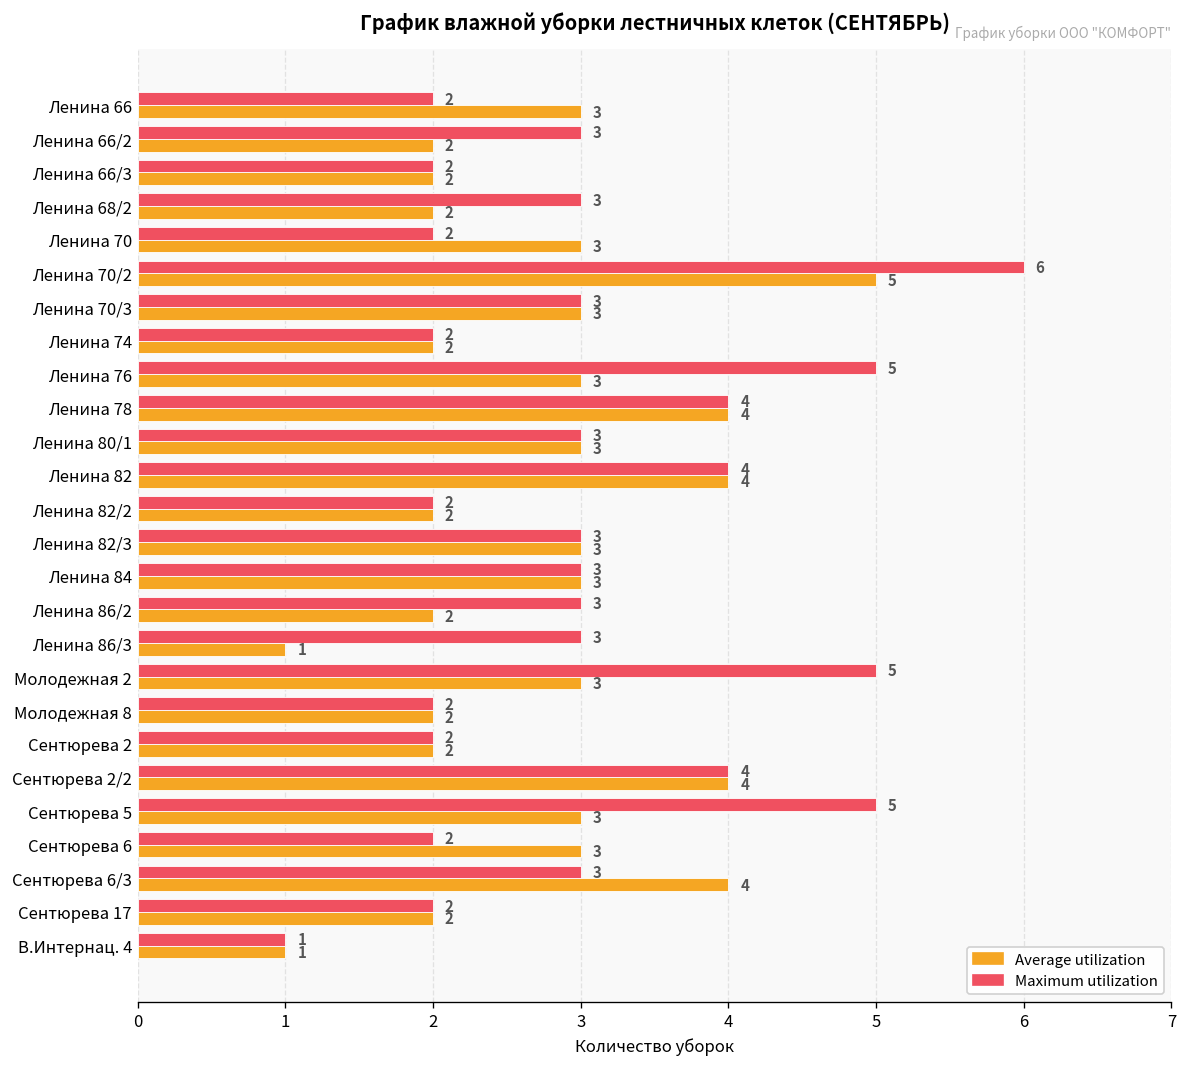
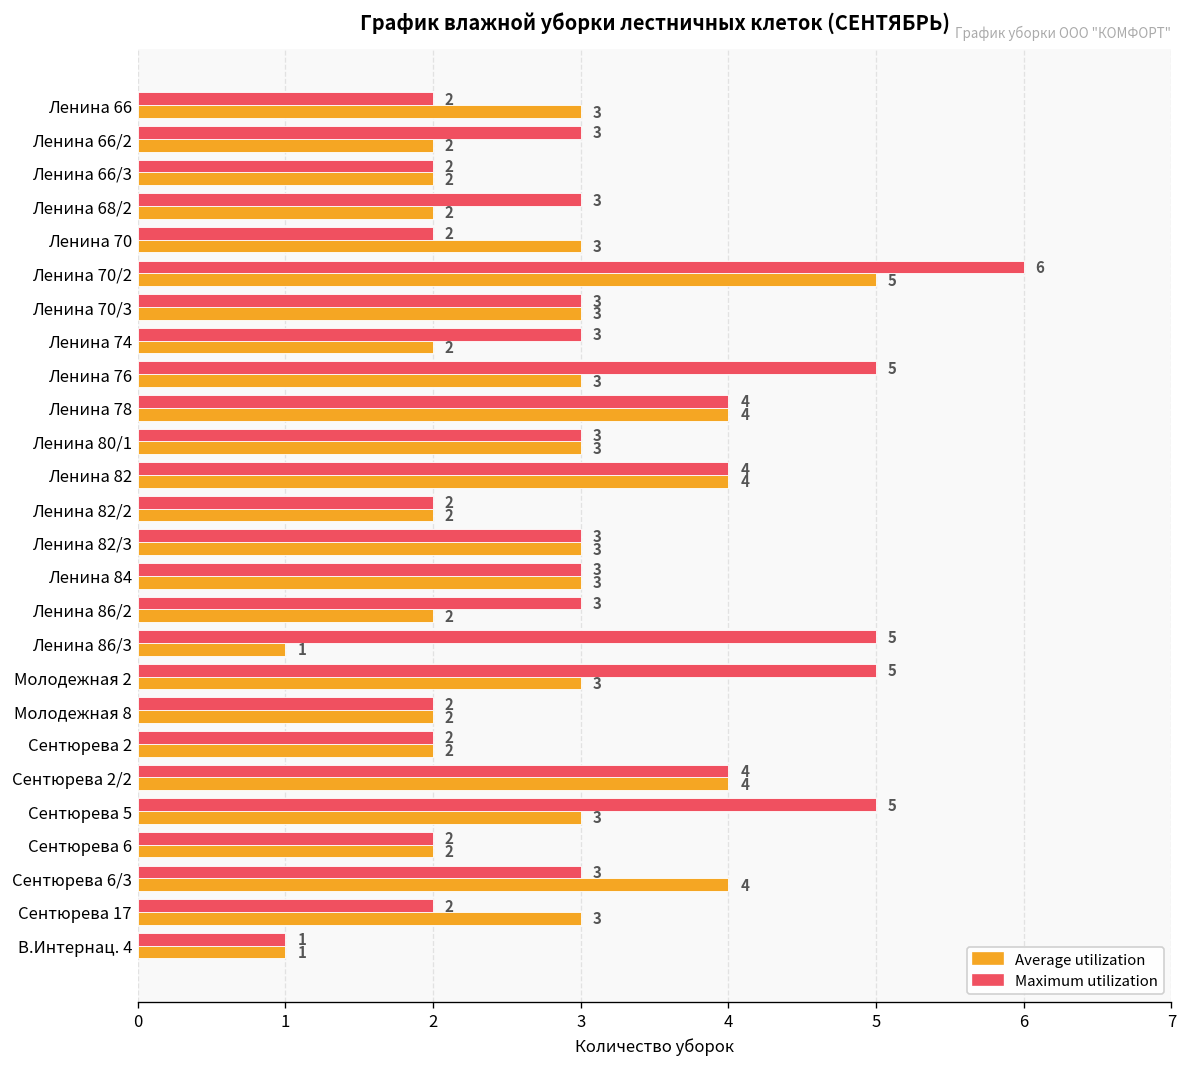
  {
    "Average utilization": {
      "Ленина 66": 3,
      "Ленина 66/2": 2,
      "Ленина 68/2": 2,
      "Ленина 70": 3,
      "Ленина 70/2": 5,
      "Ленина 76": 3,
      "Ленина 86/2": 2,
      "Ленина 86/3": 1,
      "Молодежная 2": 3,
      "Сентюрева 5": 3,
-     "Сентюрева 6": 3,
+     "Сентюрева 6": 2,
      "Сентюрева 6/3": 4,
-     "Сентюрева 17": 2
+     "Сентюрева 17": 3
    },
    "Maximum utilization": {
      "Ленина 66": 2,
      "Ленина 66/2": 3,
      "Ленина 68/2": 3,
      "Ленина 70": 2,
      "Ленина 70/2": 6,
-     "Ленина 74": 2,
+     "Ленина 74": 3,
      "Ленина 76": 5,
      "Ленина 86/2": 3,
-     "Ленина 86/3": 3,
+     "Ленина 86/3": 5,
      "Молодежная 2": 5,
      "Сентюрева 5": 5,
      "Сентюрева 6": 2,
      "Сентюрева 6/3": 3
    }
  }
